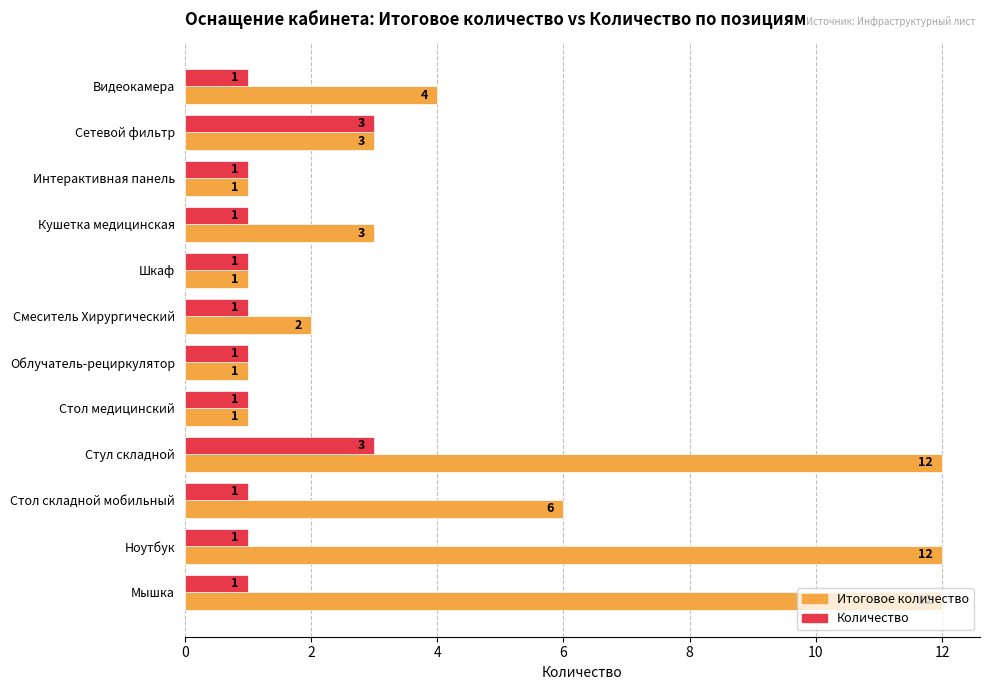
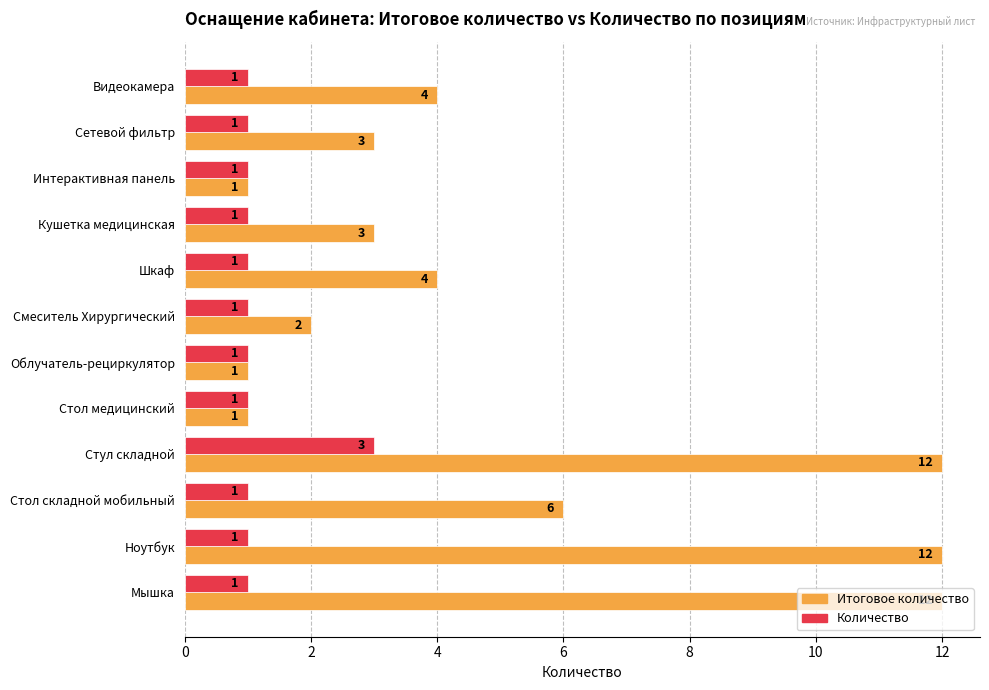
  {
    "Итоговое количество": {
      "Видеокамера": 4,
      "Сетевой фильтр": 3,
      "Интерактивная панель": 1,
      "Кушетка медицинская": 3,
-     "Шкаф": 1,
+     "Шкаф": 4,
      "Смеситель Хирургический": 2,
      "Облучатель-рециркулятор": 1,
      "Стол медицинский": 1,
      "Стул складной": 12,
      "Стол складной мобильный": 6,
      "Ноутбук": 12
    },
    "Количество": {
      "Видеокамера": 1,
-     "Сетевой фильтр": 3,
+     "Сетевой фильтр": 1,
      "Интерактивная панель": 1,
      "Кушетка медицинская": 1,
      "Шкаф": 1,
      "Смеситель Хирургический": 1,
      "Облучатель-рециркулятор": 1,
      "Стол медицинский": 1,
      "Стул складной": 3,
      "Стол складной мобильный": 1,
      "Ноутбук": 1,
      "Мышка": 1
    }
  }
